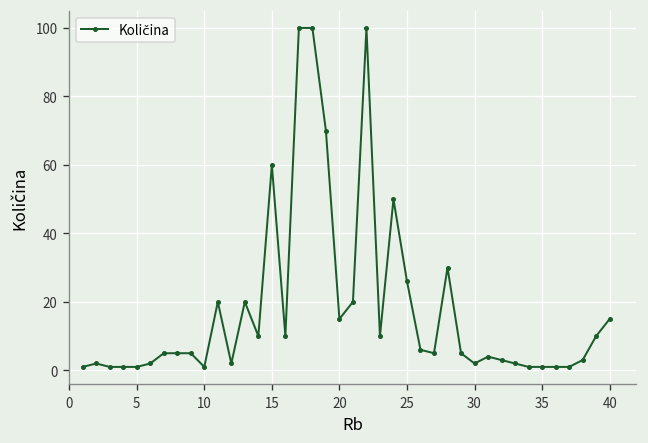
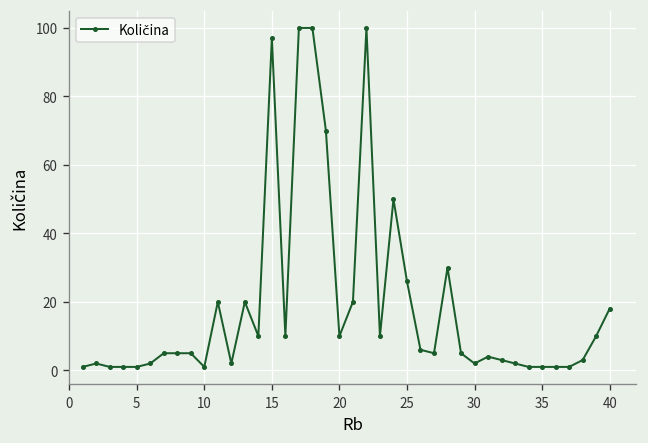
  {
    "5": 1,
    "10": 1,
-   "15": 60,
-   "20": 15,
+   "15": 97,
+   "20": 10,
    "25": 26,
    "30": 2,
    "35": 1,
-   "40": 15
+   "40": 18
  }
